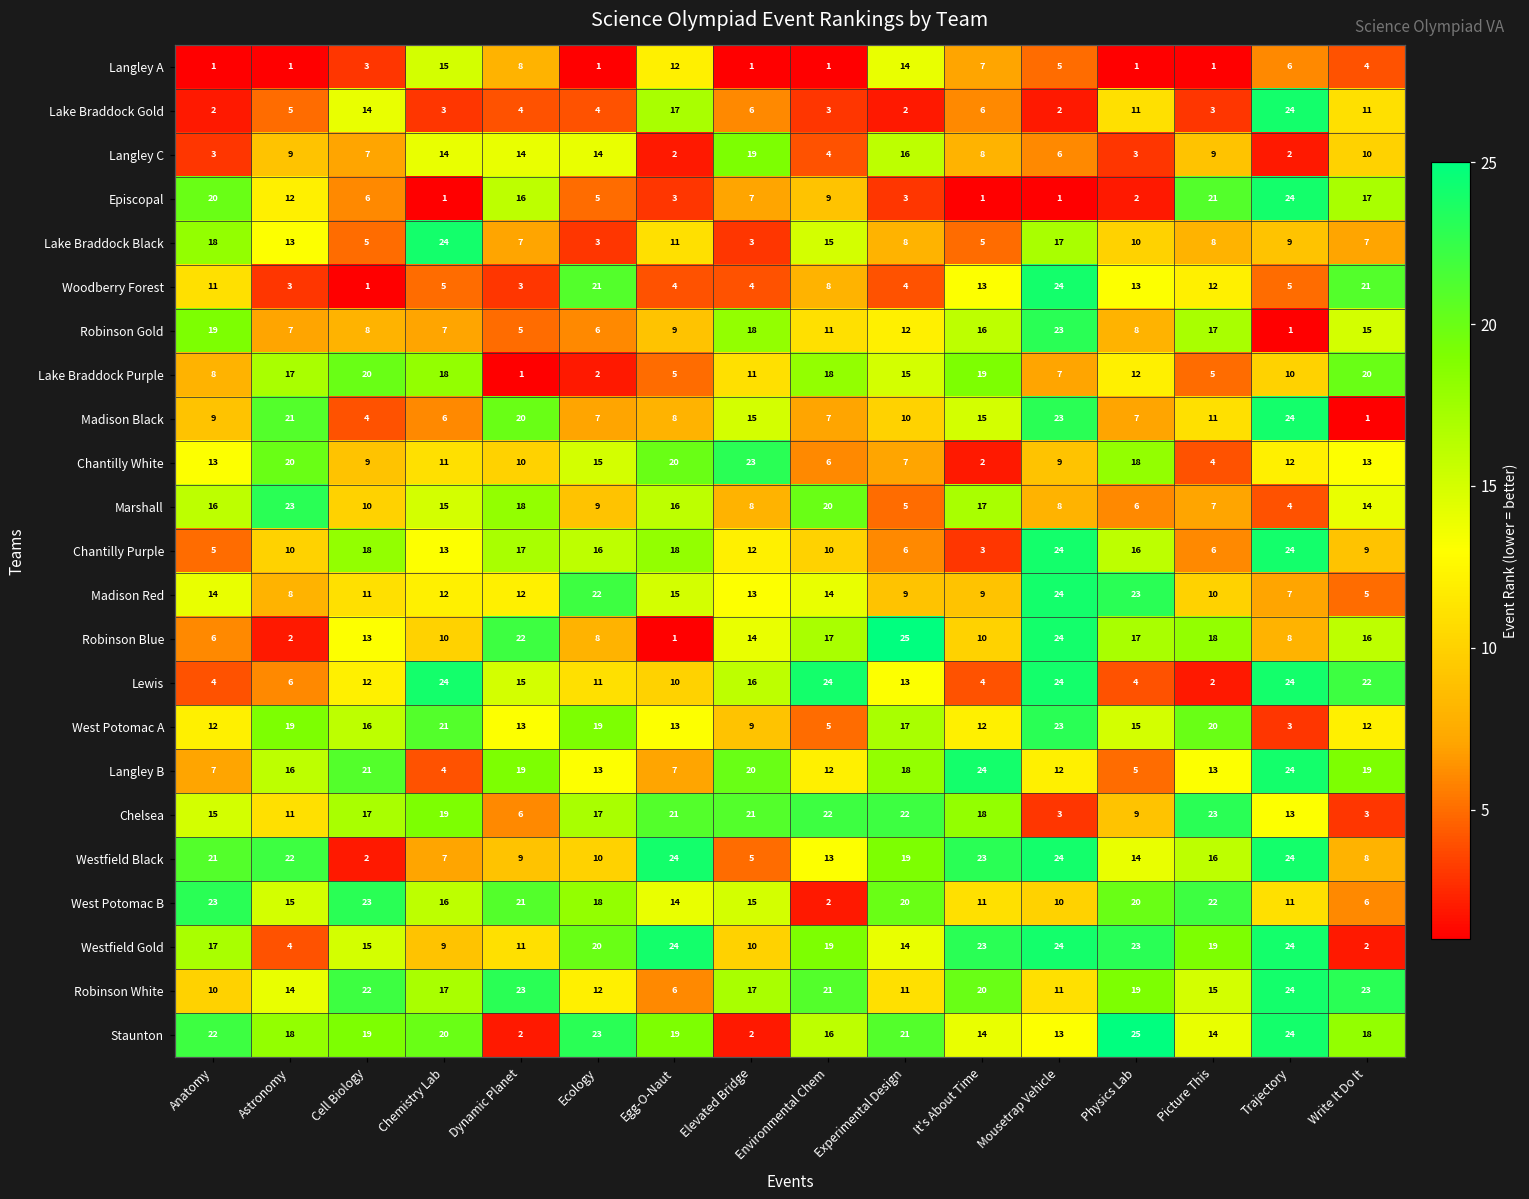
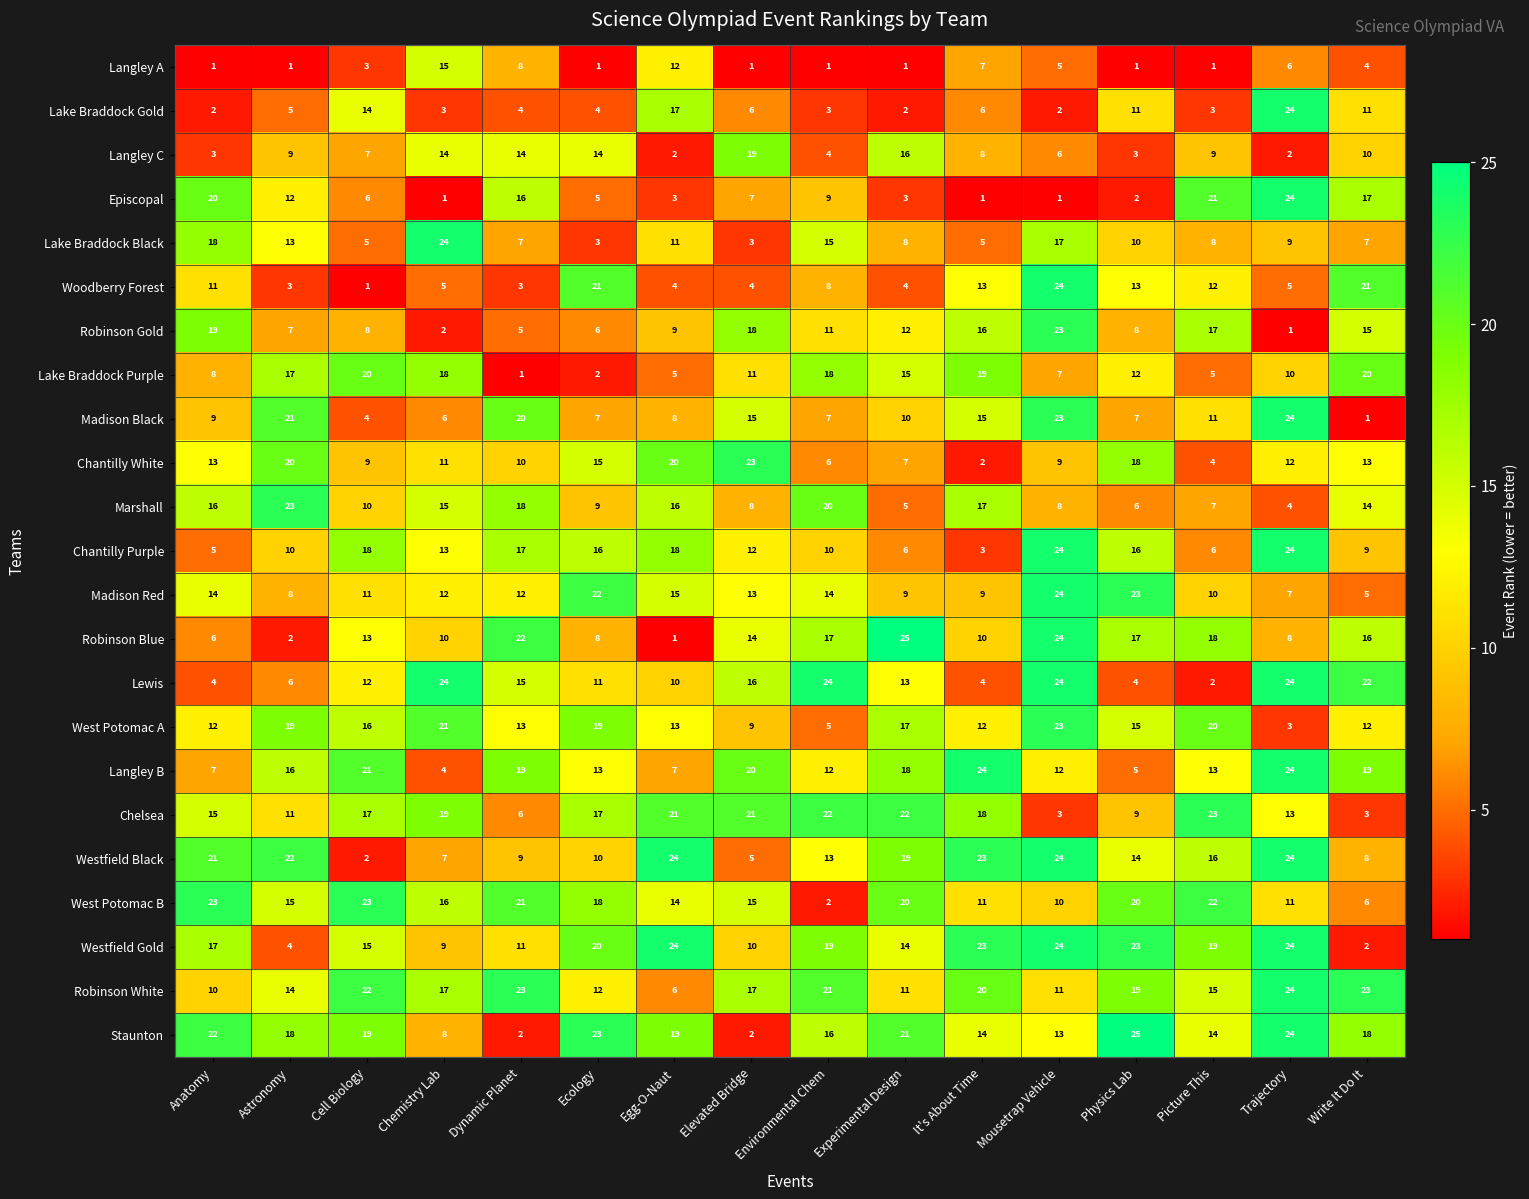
  {
    "Langley A": {
      "Anatomy": 1,
      "Astronomy": 1,
      "Cell Biology": 3,
      "Chemistry Lab": 15,
      "Dynamic Planet": 8,
      "Ecology": 1,
      "Egg-O-Naut": 12,
      "Elevated Bridge": 1,
      "Environmental Chem": 1,
-     "Experimental Design": 14,
+     "Experimental Design": 1,
      "It's About Time": 7,
      "Mousetrap Vehicle": 5,
      "Physics Lab": 1,
      "Picture This": 1,
      "Trajectory": 6,
      "Write It Do It": 4
    },
    "Robinson Gold": {
      "Anatomy": 19,
      "Astronomy": 7,
      "Cell Biology": 8,
-     "Chemistry Lab": 7,
+     "Chemistry Lab": 2,
      "Dynamic Planet": 5,
      "Ecology": 6,
      "Egg-O-Naut": 9,
      "Elevated Bridge": 18,
      "Environmental Chem": 11,
      "Experimental Design": 12,
      "It's About Time": 16,
      "Mousetrap Vehicle": 23,
      "Physics Lab": 8,
      "Picture This": 17,
      "Trajectory": 1,
      "Write It Do It": 15
    },
    "Staunton": {
      "Anatomy": 22,
      "Astronomy": 18,
      "Cell Biology": 19,
-     "Chemistry Lab": 20,
+     "Chemistry Lab": 8,
      "Dynamic Planet": 2,
      "Ecology": 23,
      "Egg-O-Naut": 19,
      "Elevated Bridge": 2,
      "Environmental Chem": 16,
      "Experimental Design": 21,
      "It's About Time": 14,
      "Mousetrap Vehicle": 13,
      "Physics Lab": 25,
      "Picture This": 14,
      "Trajectory": 24,
      "Write It Do It": 18
    }
  }
